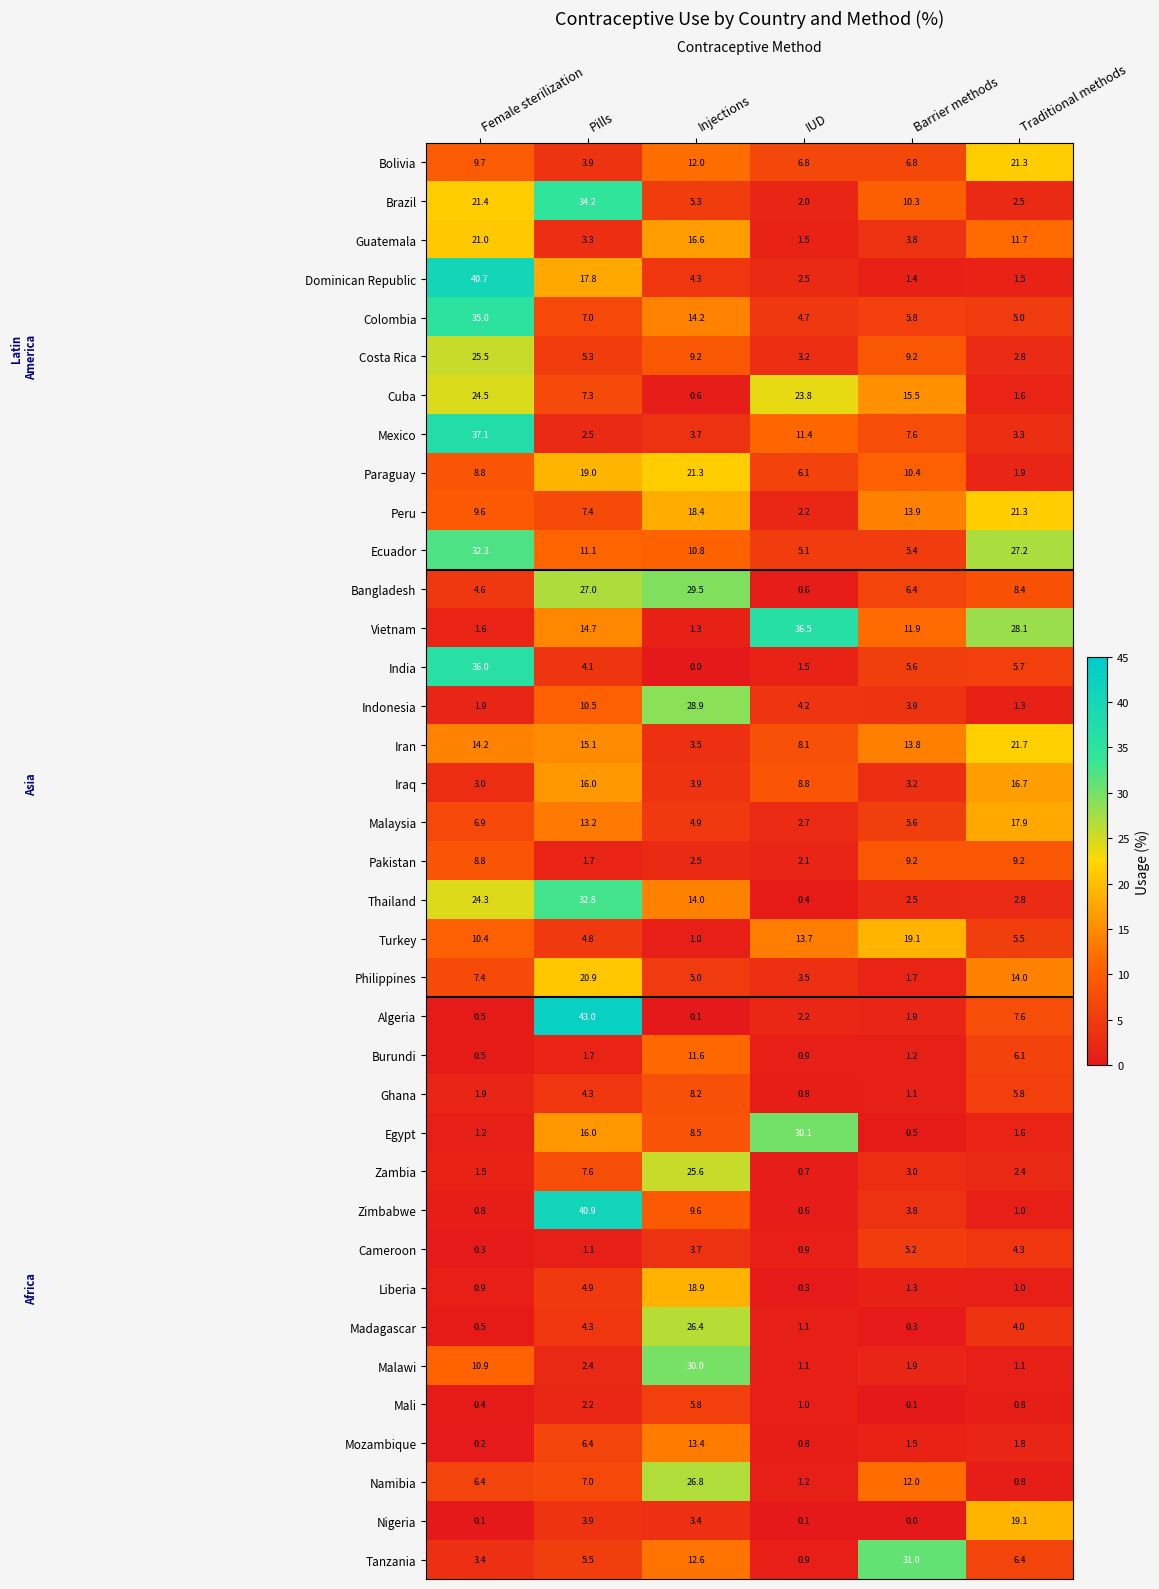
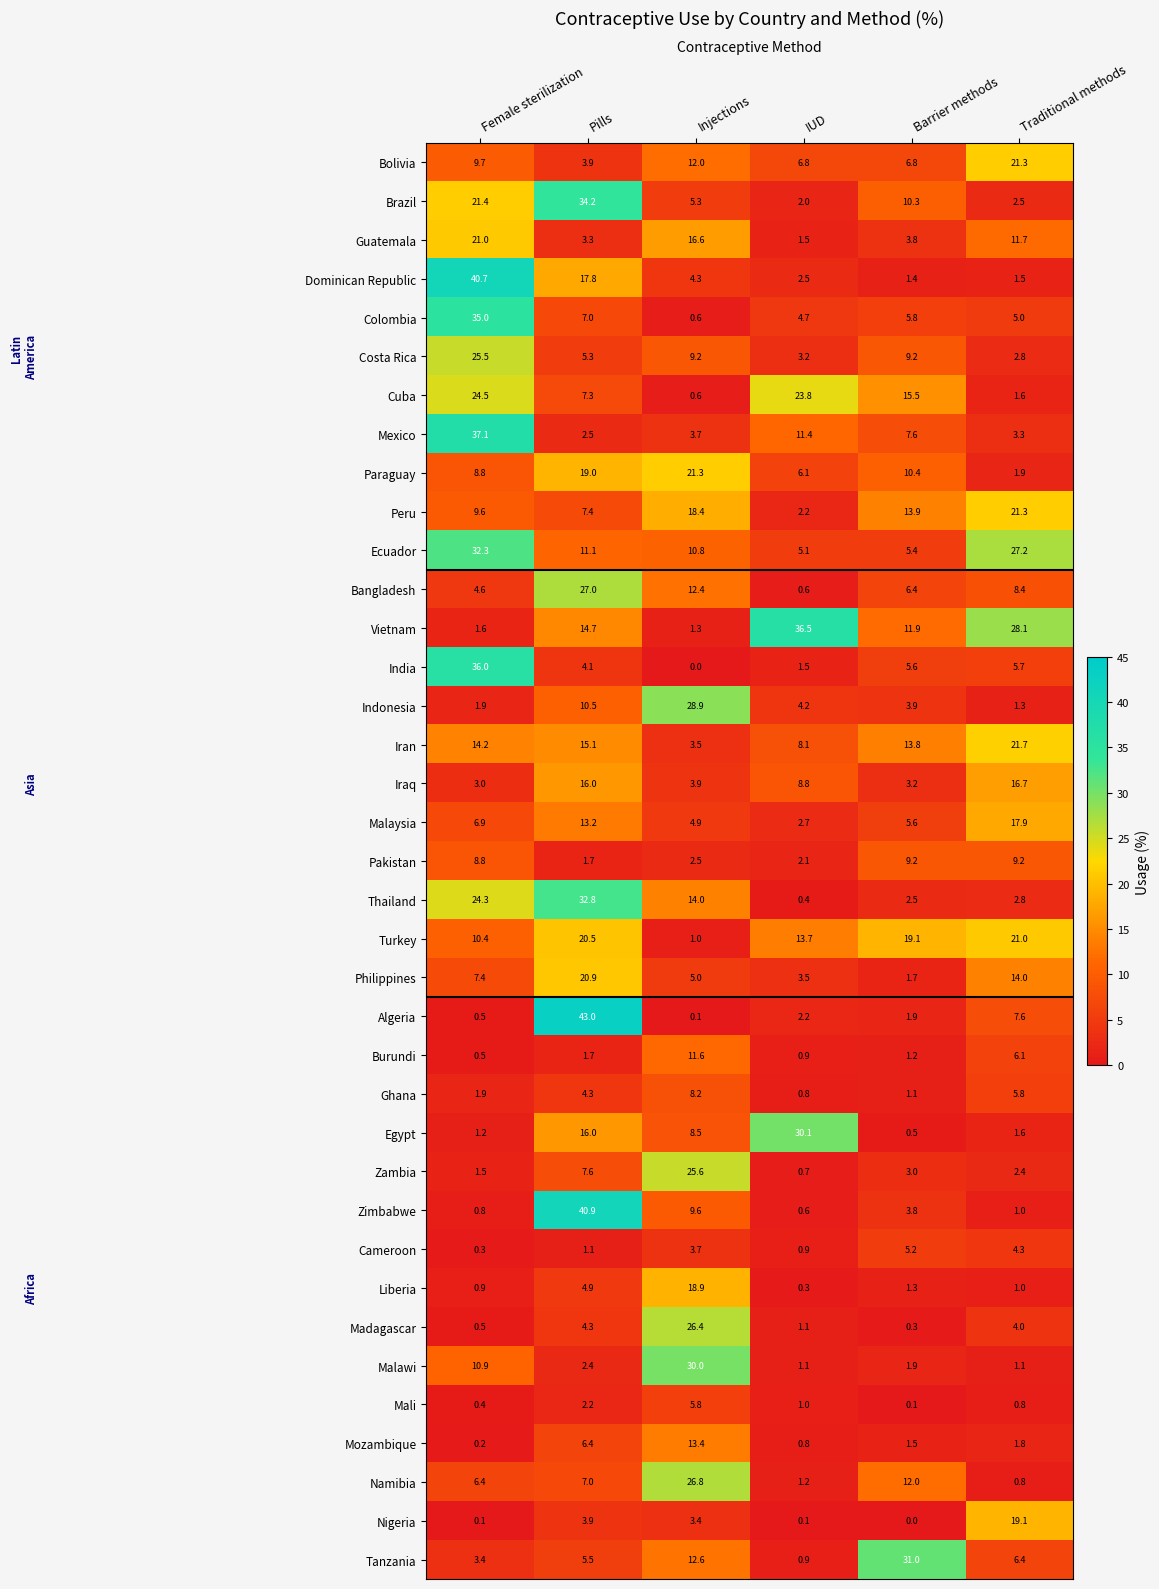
  {
    "Colombia": {
      "Female sterilization": 35.0,
      "Pills": 7.0,
-     "Injections": 14.2,
+     "Injections": 0.6,
      "IUD": 4.7,
      "Barrier methods": 5.8,
      "Traditional methods": 5.0
    },
    "Bangladesh": {
      "Female sterilization": 4.6,
      "Pills": 27.0,
-     "Injections": 29.5,
+     "Injections": 12.4,
      "IUD": 0.6,
      "Barrier methods": 6.4,
      "Traditional methods": 8.4
    },
    "Turkey": {
      "Female sterilization": 10.4,
-     "Pills": 4.8,
+     "Pills": 20.5,
      "Injections": 1.0,
      "IUD": 13.7,
      "Barrier methods": 19.1,
-     "Traditional methods": 5.5
+     "Traditional methods": 21.0
    }
  }
